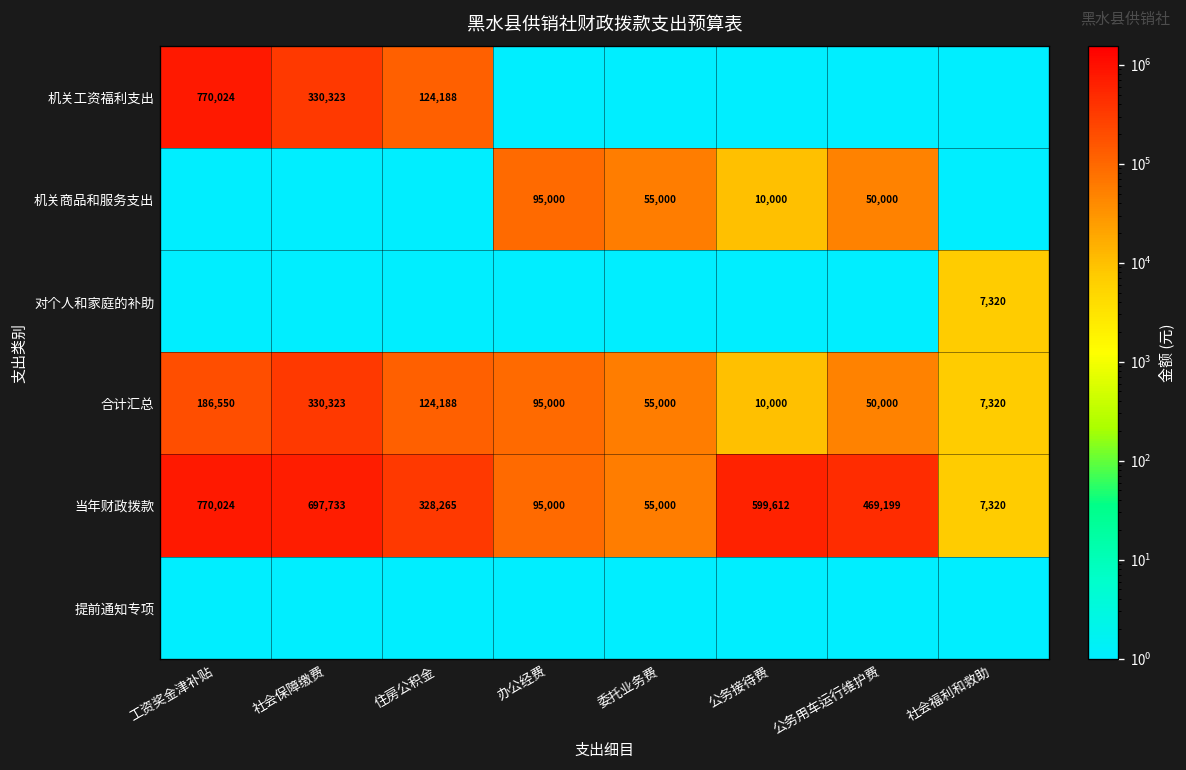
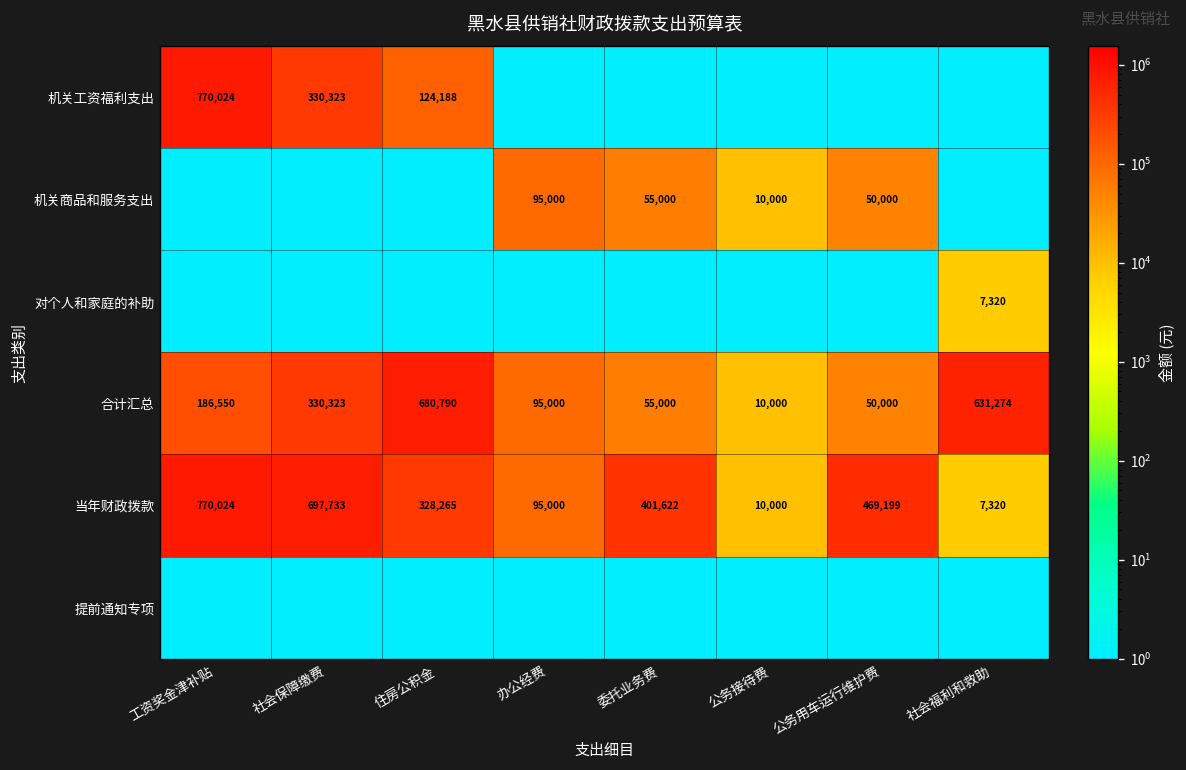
  {
    "机关工资福利支出": {
      "工资奖金津补贴": "770,024",
      "社会保障缴费": "330,323",
      "住房公积金": "124,188"
    },
    "机关商品和服务支出": {
      "办公经费": "95,000",
      "委托业务费": "55,000",
      "公务接待费": "10,000",
      "公务用车运行维护费": "50,000"
    },
    "对个人和家庭的补助": {
      "社会福利和救助": "7,320"
    },
    "合计汇总": {
      "工资奖金津补贴": "186,550",
      "社会保障缴费": "330,323",
-     "住房公积金": "124,188",
+     "住房公积金": "680,790",
      "办公经费": "95,000",
      "委托业务费": "55,000",
      "公务接待费": "10,000",
      "公务用车运行维护费": "50,000",
-     "社会福利和救助": "7,320"
+     "社会福利和救助": "631,274"
    },
    "当年财政拨款": {
      "工资奖金津补贴": "770,024",
      "社会保障缴费": "697,733",
      "住房公积金": "328,265",
      "办公经费": "95,000",
-     "委托业务费": "55,000",
-     "公务接待费": "599,612",
+     "委托业务费": "401,622",
+     "公务接待费": "10,000",
      "公务用车运行维护费": "469,199",
      "社会福利和救助": "7,320"
    }
  }
